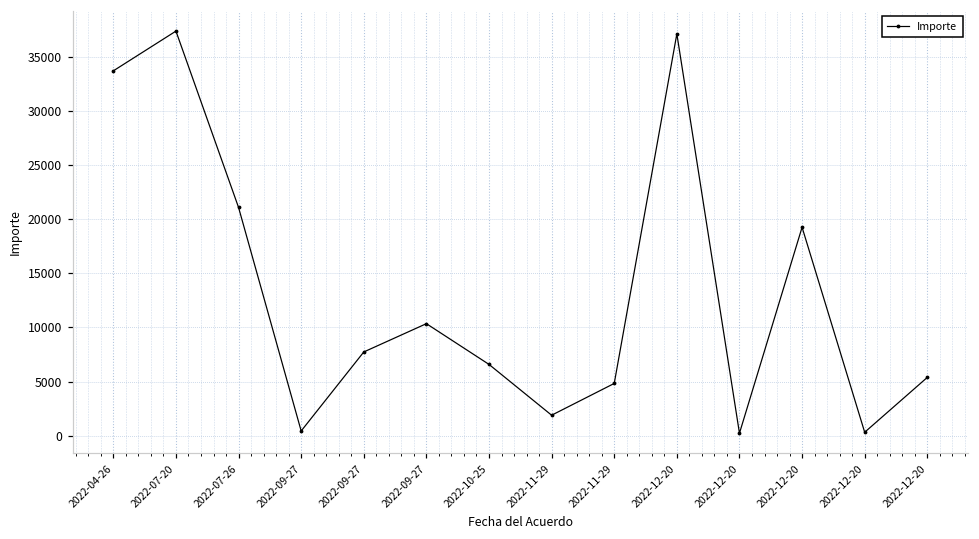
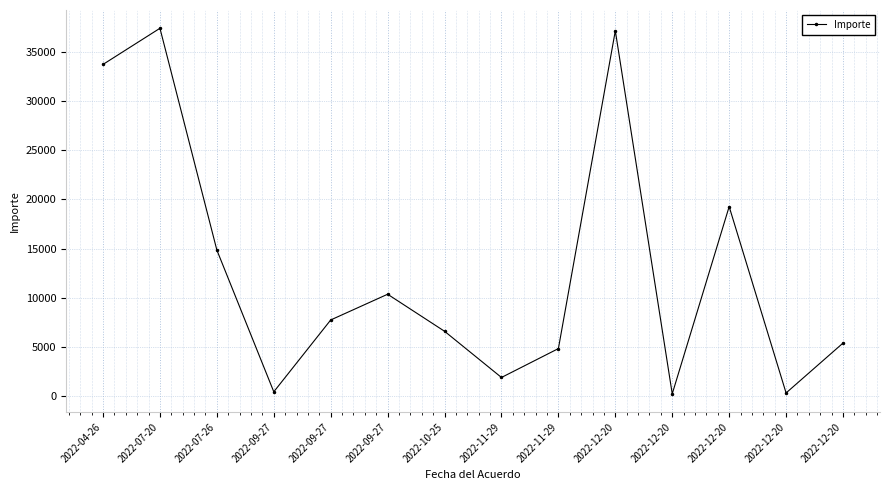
  {
    "2022-04-26": 34000,
    "2022-07-20": 37000,
-   "2022-07-26": 21000,
+   "2022-07-26": 15000,
    "2022-10-25": 7000
  }
